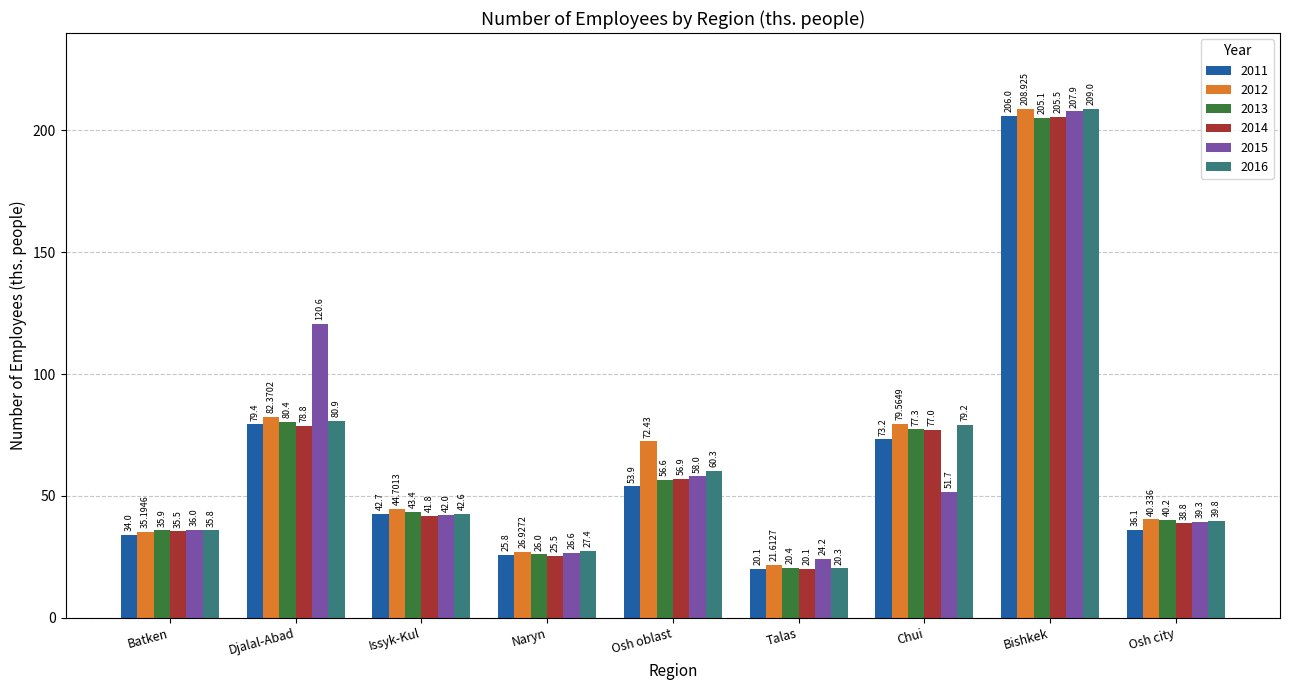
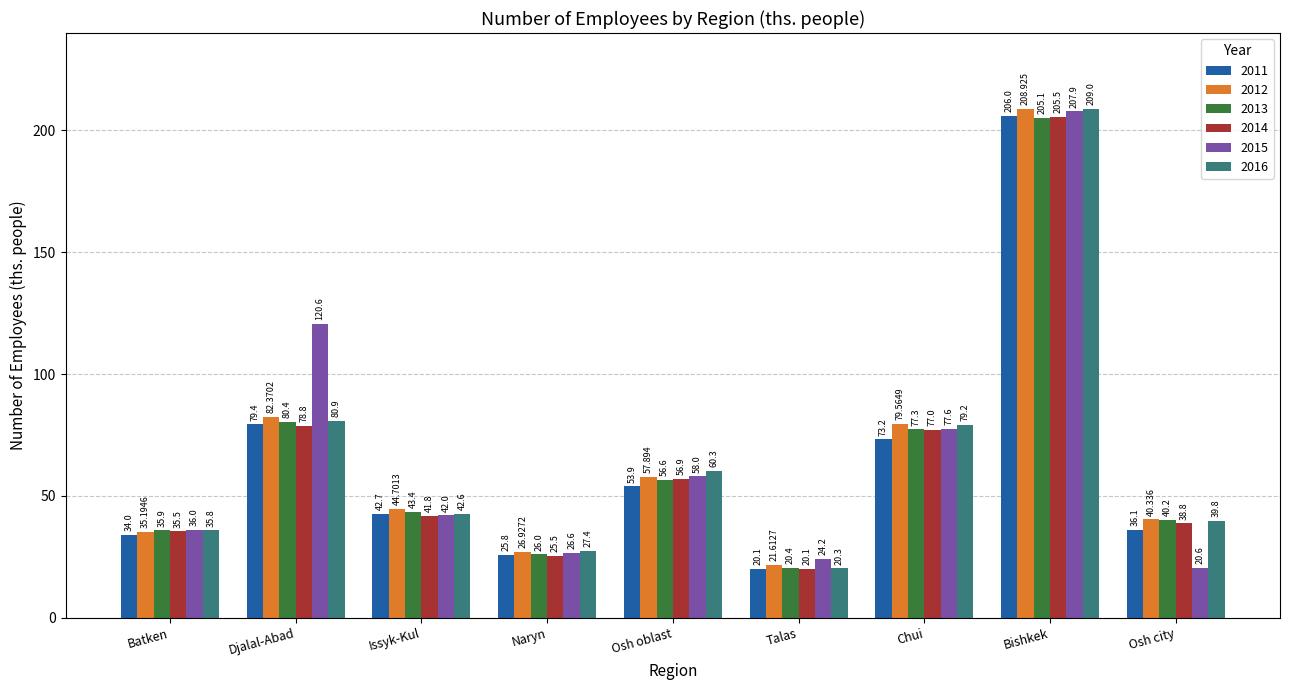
  {
    "2012": {
      "Batken": 35.1946,
      "Djalal-Abad": 82.3702,
      "Issyk-Kul": 44.7013,
      "Naryn": 26.9272,
-     "Osh oblast": 72.43,
+     "Osh oblast": 57.894,
      "Talas": 21.6127,
      "Chui": 79.5649,
      "Bishkek": 208.925,
      "Osh city": 40.336
    },
    "2013": {
      "Batken": 35.9,
      "Djalal-Abad": 80.4,
      "Issyk-Kul": 43.4,
      "Naryn": 26.0,
      "Osh oblast": 56.6,
      "Talas": 20.4,
      "Chui": 77.3,
      "Bishkek": 205.1,
      "Osh city": 40.2
    },
    "2014": {
      "Batken": 35.5,
      "Djalal-Abad": 78.8,
      "Issyk-Kul": 41.8,
      "Naryn": 25.5,
      "Osh oblast": 56.9,
      "Talas": 20.1,
      "Chui": 77.0,
      "Bishkek": 205.5,
      "Osh city": 38.8
    },
    "2015": {
      "Batken": 36.0,
      "Djalal-Abad": 120.6,
      "Issyk-Kul": 42.0,
      "Naryn": 26.6,
      "Osh oblast": 58.0,
      "Talas": 24.2,
-     "Chui": 51.7,
+     "Chui": 77.6,
      "Bishkek": 207.9,
-     "Osh city": 39.3
+     "Osh city": 20.6
    }
  }
